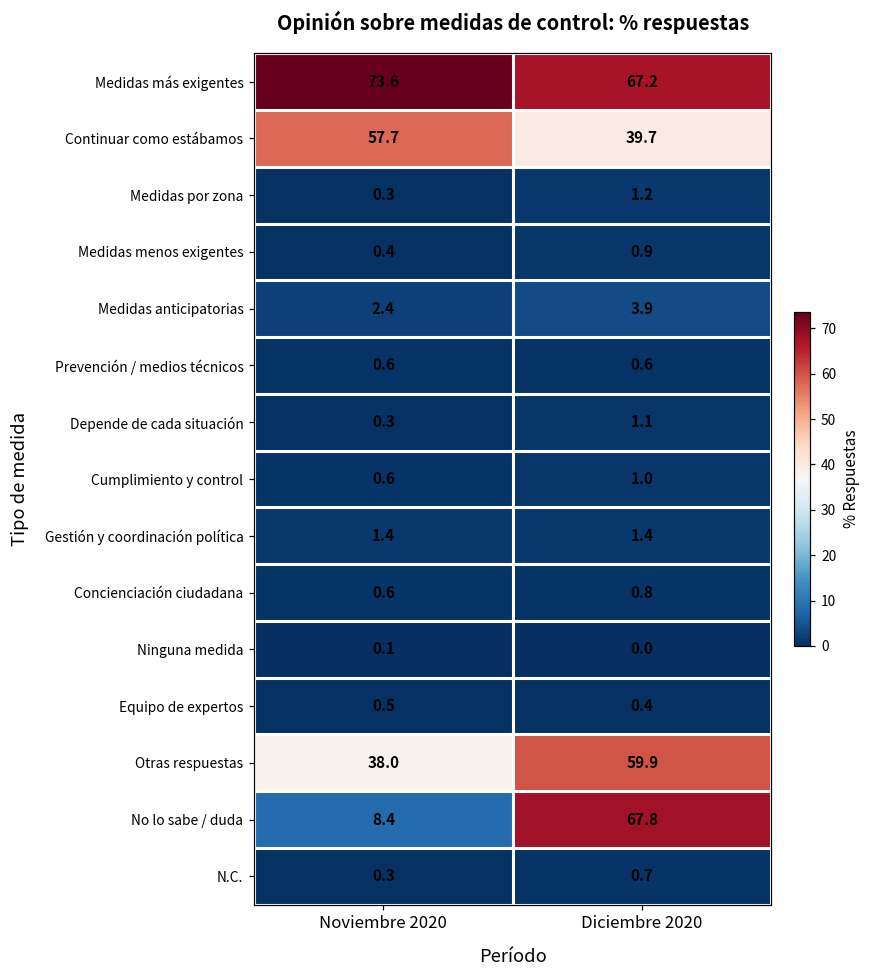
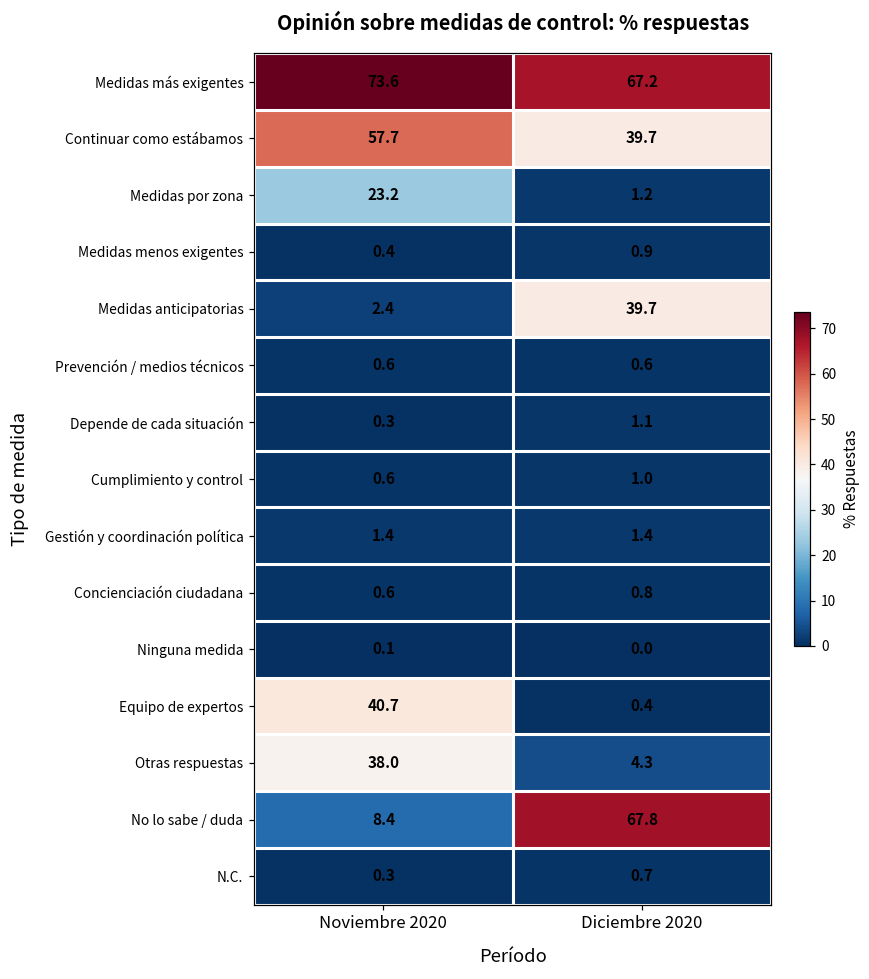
  {
    "Medidas más exigentes": {
      "Noviembre 2020": 73.6,
      "Diciembre 2020": 67.2
    },
    "Continuar como estábamos": {
      "Noviembre 2020": 57.7,
      "Diciembre 2020": 39.7
    },
    "Medidas por zona": {
-     "Noviembre 2020": 0.3,
+     "Noviembre 2020": 23.2,
      "Diciembre 2020": 1.2
    },
    "Medidas menos exigentes": {
      "Noviembre 2020": 0.4,
      "Diciembre 2020": 0.9
    },
    "Medidas anticipatorias": {
      "Noviembre 2020": 2.4,
-     "Diciembre 2020": 3.9
+     "Diciembre 2020": 39.7
    },
    "Prevención / medios técnicos": {
      "Noviembre 2020": 0.6,
      "Diciembre 2020": 0.6
    },
    "Depende de cada situación": {
      "Noviembre 2020": 0.3,
      "Diciembre 2020": 1.1
    },
    "Cumplimiento y control": {
      "Noviembre 2020": 0.6,
      "Diciembre 2020": 1.0
    },
    "Gestión y coordinación política": {
      "Noviembre 2020": 1.4,
      "Diciembre 2020": 1.4
    },
    "Concienciación ciudadana": {
      "Noviembre 2020": 0.6,
      "Diciembre 2020": 0.8
    },
    "Ninguna medida": {
      "Noviembre 2020": 0.1,
      "Diciembre 2020": 0.0
    },
    "Equipo de expertos": {
-     "Noviembre 2020": 0.5,
+     "Noviembre 2020": 40.7,
      "Diciembre 2020": 0.4
    },
    "Otras respuestas": {
      "Noviembre 2020": 38.0,
-     "Diciembre 2020": 59.9
+     "Diciembre 2020": 4.3
    },
    "No lo sabe / duda": {
      "Noviembre 2020": 8.4,
      "Diciembre 2020": 67.8
    },
    "N.C.": {
      "Noviembre 2020": 0.3,
      "Diciembre 2020": 0.7
    }
  }
